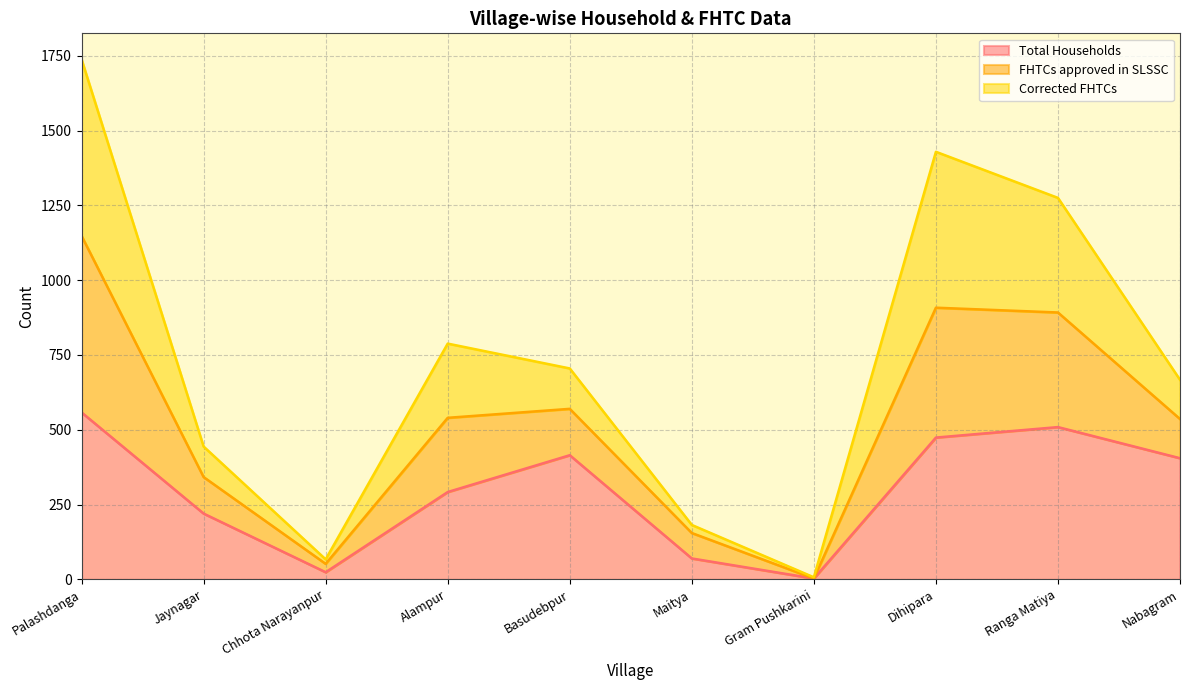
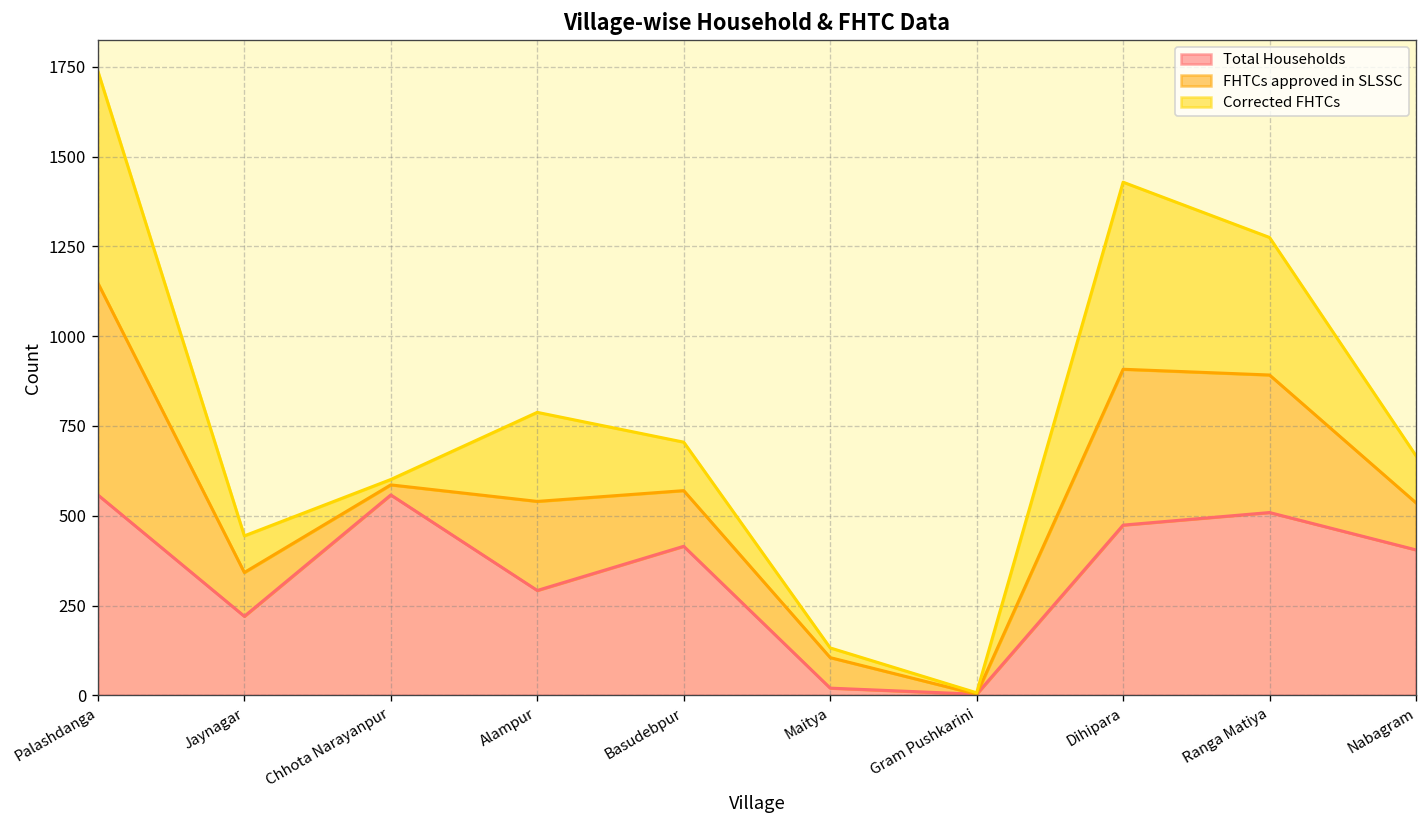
  {
    "Total Households": {
      "Palashdanga": 560,
      "Jaynagar": 220,
-     "Chhota Narayanpur": 20,
+     "Chhota Narayanpur": 560,
      "Alampur": 290,
      "Basudebpur": 420,
-     "Maitya": 70,
+     "Maitya": 20,
      "Dihipara": 470,
      "Ranga Matiya": 510,
      "Nabagram": 410
    }
  }
